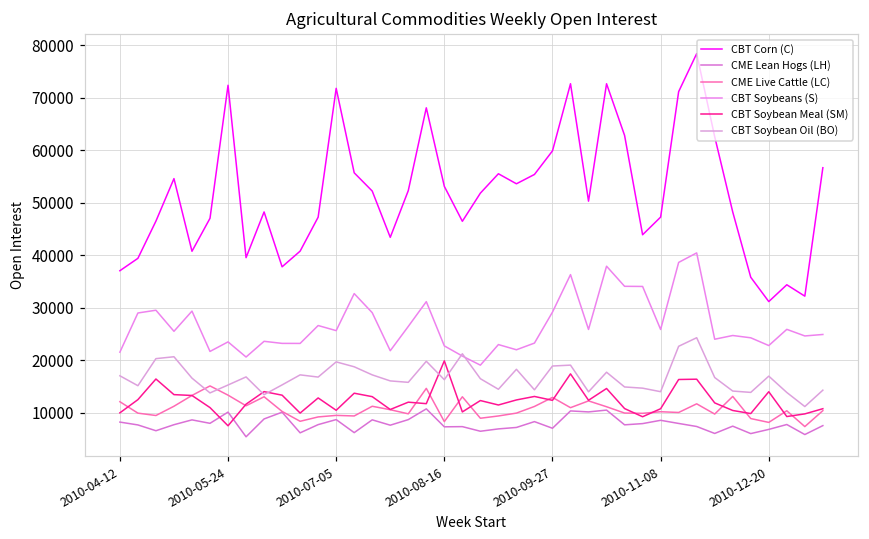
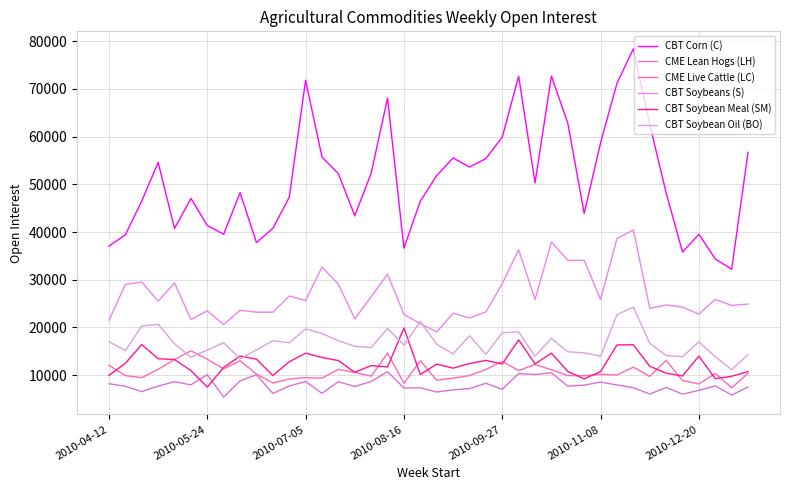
  {
    "CBT Corn (C)": {
      "2010-04-12": 37000,
-     "2010-05-24": 72000,
+     "2010-05-24": 41000,
      "2010-07-05": 72000,
-     "2010-08-16": 53000,
+     "2010-08-16": 37000,
      "2010-09-27": 60000,
-     "2010-11-08": 47000,
-     "2010-12-20": 31000
+     "2010-11-08": 59000,
+     "2010-12-20": 40000
    },
    "CBT Soybean Meal (SM)": {
      "2010-04-12": 10000,
      "2010-05-24": 7000,
-     "2010-07-05": 10000,
+     "2010-07-05": 15000,
      "2010-08-16": 20000,
      "2010-09-27": 12000,
      "2010-11-08": 11000,
      "2010-12-20": 14000
    }
  }
